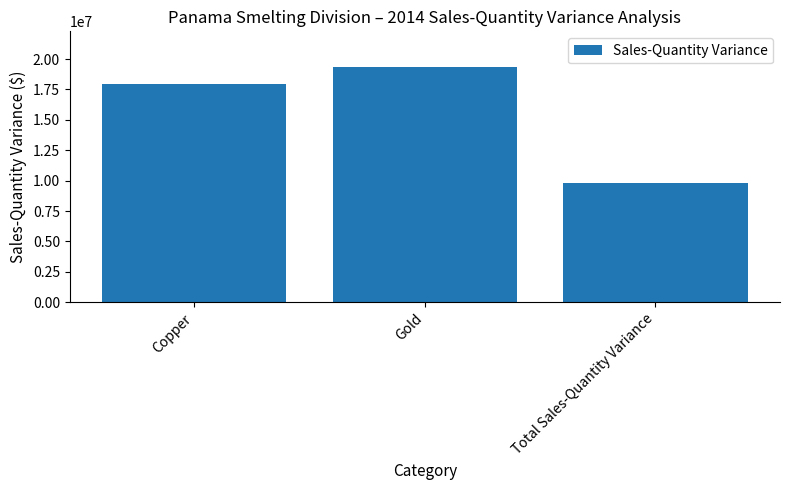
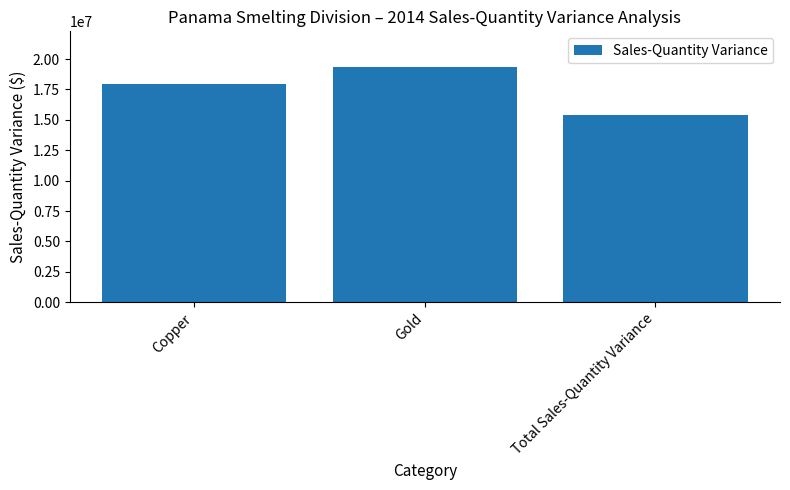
  {
    "Copper": 17900000,
    "Gold": 19400000,
-   "Total Sales-Quantity Variance": 9800000
+   "Total Sales-Quantity Variance": 15400000
  }
